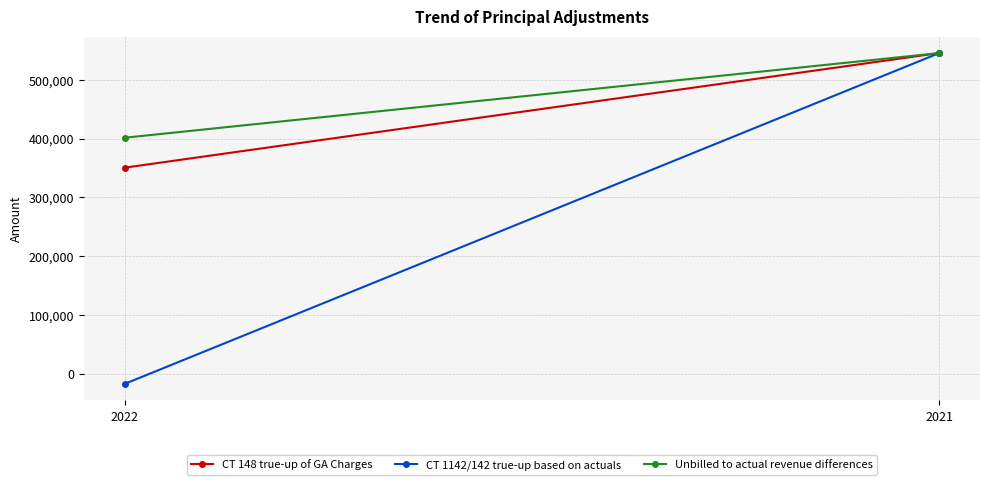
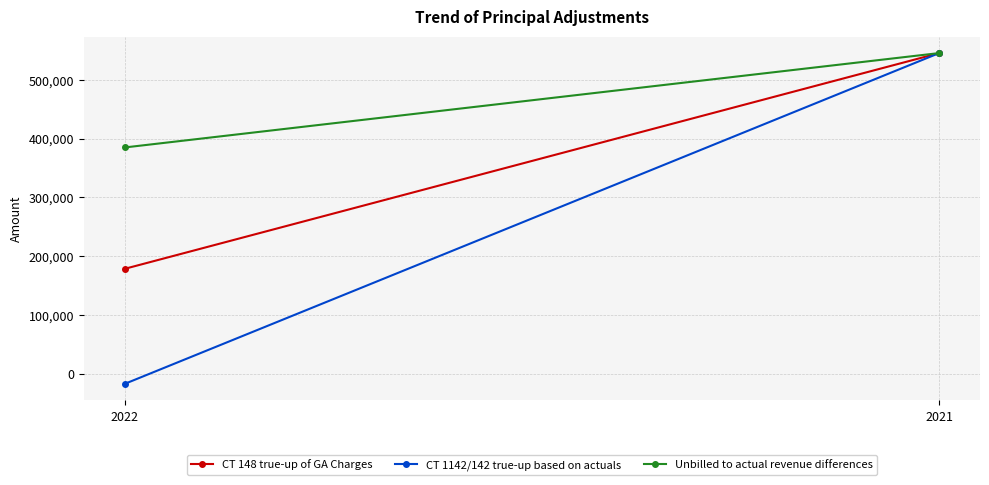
  {
    "CT 148 true-up of GA Charges": {
-     "2022": "350,000"
+     "2022": "180,000"
    },
    "CT 1142/142 true-up based on actuals": {
      "2022": "-20,000"
    },
    "Unbilled to actual revenue differences": {
-     "2022": "400,000"
+     "2022": "390,000"
    }
  }
